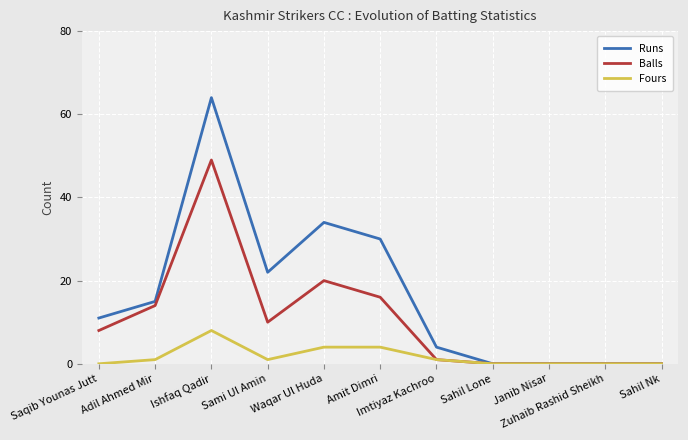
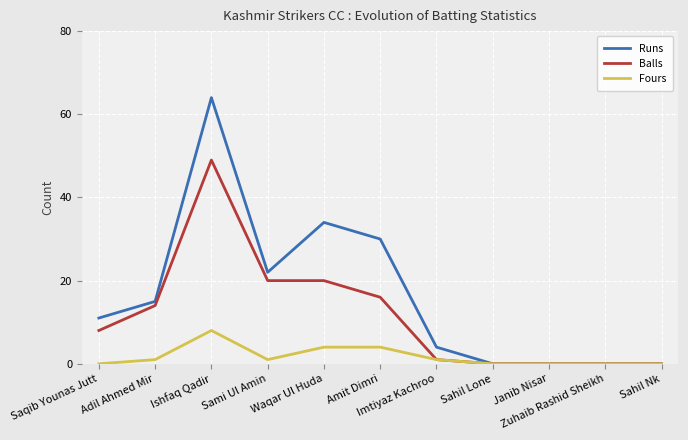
  {
    "Runs": {
      "Saqib Younas Jutt": 11,
      "Adil Ahmed Mir": 15,
      "Ishfaq Qadir": 64,
      "Sami Ul Amin": 22,
      "Waqar Ul Huda": 34,
      "Amit Dimri": 30,
      "Imtiyaz Kachroo": 4
    },
    "Balls": {
      "Saqib Younas Jutt": 8,
      "Adil Ahmed Mir": 14,
      "Ishfaq Qadir": 49,
-     "Sami Ul Amin": 10,
+     "Sami Ul Amin": 20,
      "Waqar Ul Huda": 20,
      "Amit Dimri": 16
    },
    "Fours": {
      "Saqib Younas Jutt": 0,
      "Adil Ahmed Mir": 1,
      "Ishfaq Qadir": 8,
      "Sami Ul Amin": 1,
      "Waqar Ul Huda": 4,
      "Amit Dimri": 4
    }
  }
